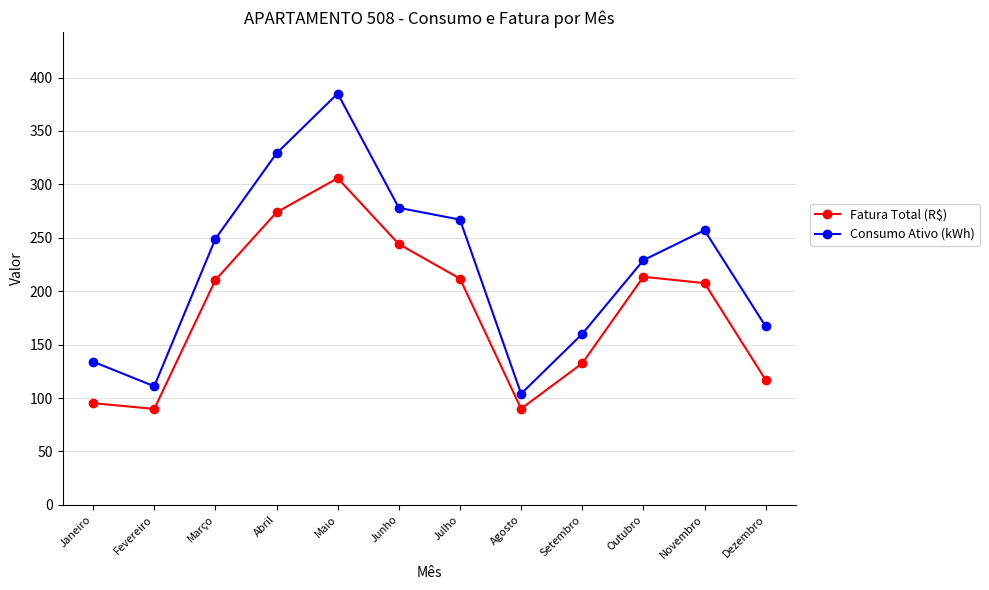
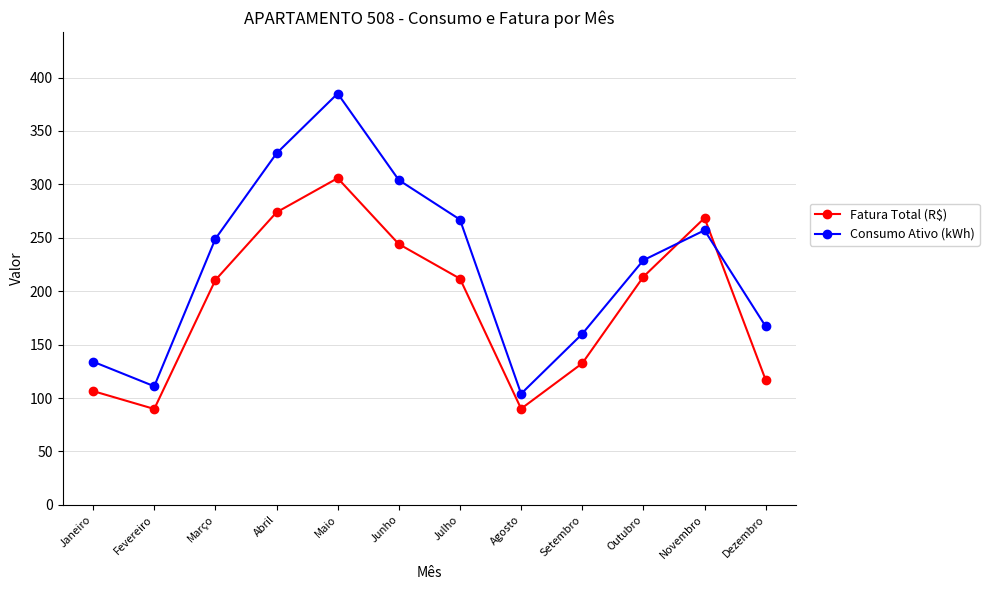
  {
    "Fatura Total (R$)": {
-     "Janeiro": 95,
+     "Janeiro": 106,
      "Fevereiro": 90,
      "Março": 210,
      "Abril": 274,
      "Maio": 306,
      "Junho": 244,
      "Julho": 212,
      "Agosto": 90,
      "Setembro": 132,
      "Outubro": 213,
-     "Novembro": 208,
+     "Novembro": 269,
      "Dezembro": 117
    },
    "Consumo Ativo (kWh)": {
      "Janeiro": 134,
      "Fevereiro": 111,
      "Março": 249,
      "Abril": 329,
      "Maio": 385,
-     "Junho": 278,
+     "Junho": 304,
      "Julho": 267,
      "Agosto": 104,
      "Setembro": 160,
      "Outubro": 229,
      "Novembro": 257,
      "Dezembro": 167
    }
  }
